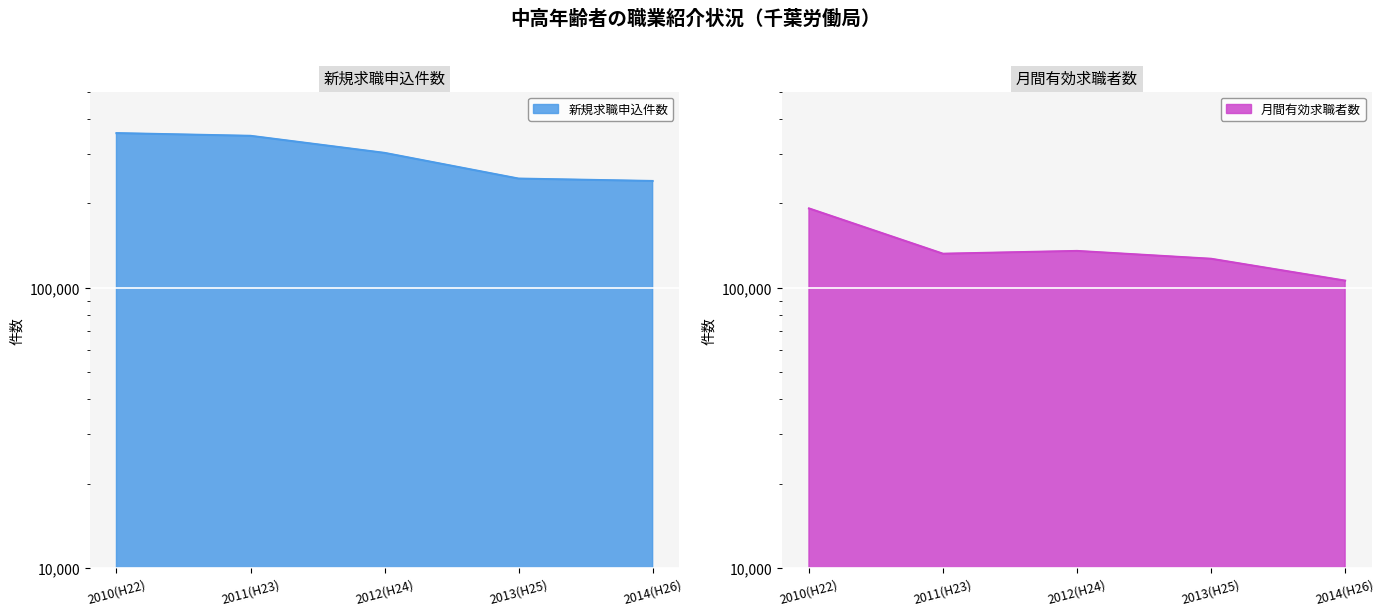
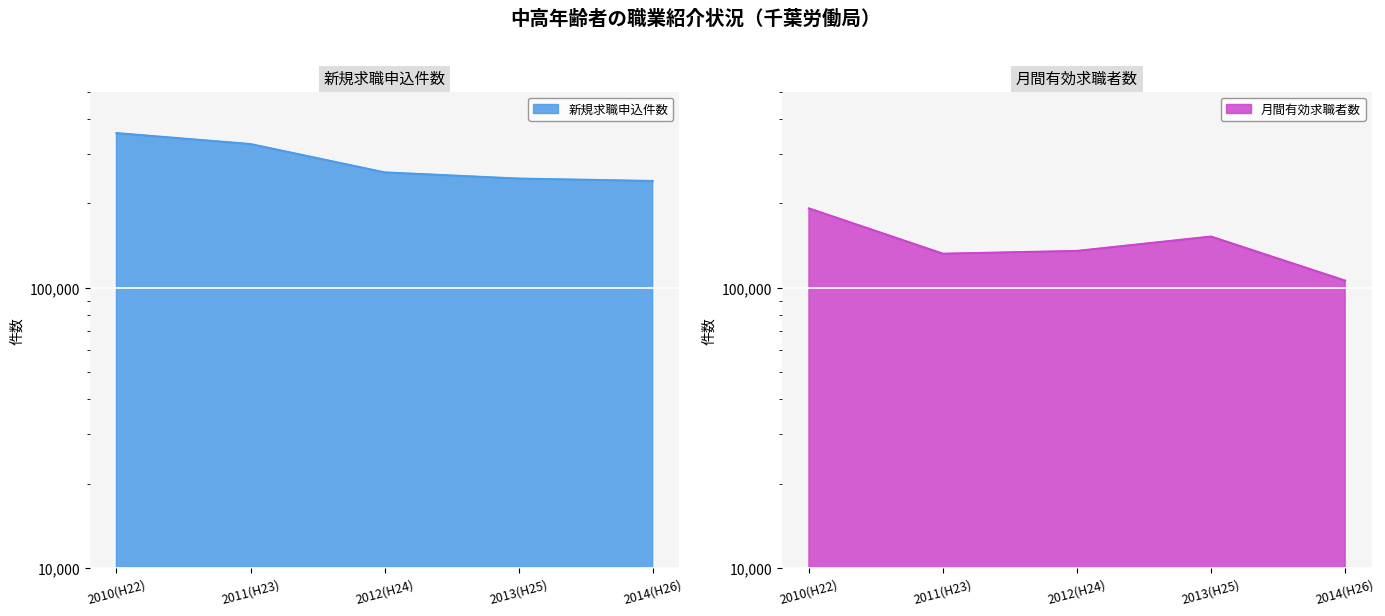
  {
    "新規求職申込件数": {
      "2010(H22)": "360,000",
-     "2011(H23)": "350,000",
-     "2012(H24)": "300,000",
+     "2011(H23)": "330,000",
+     "2012(H24)": "260,000",
      "2013(H25)": "240,000",
      "2014(H26)": "240,000"
    },
    "月間有効求職者数": {
      "2010(H22)": "190,000",
      "2011(H23)": "130,000",
      "2012(H24)": "140,000",
-     "2013(H25)": "130,000",
+     "2013(H25)": "150,000",
      "2014(H26)": "106,000"
    }
  }
